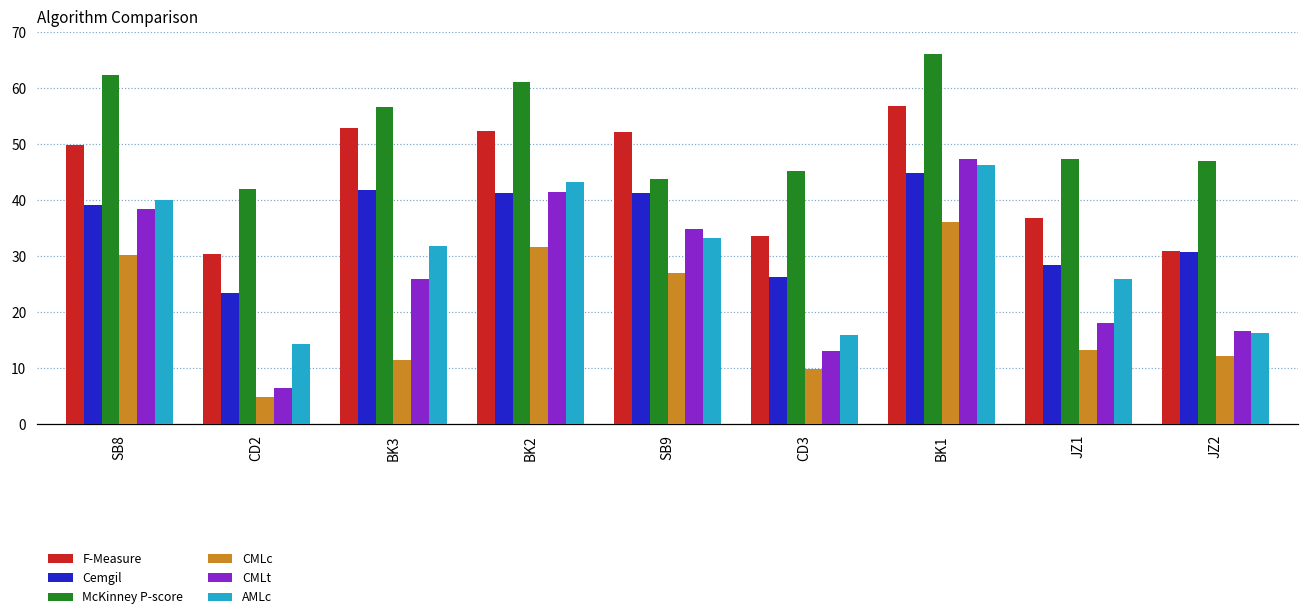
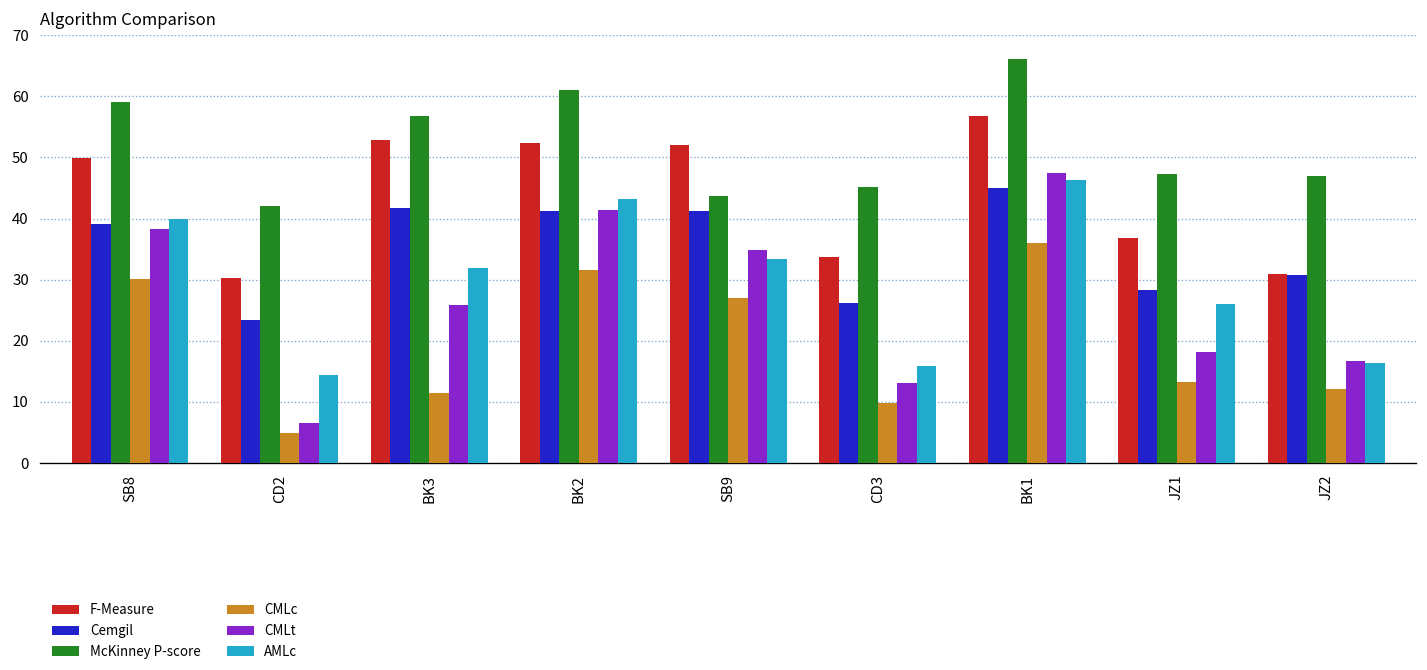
  {
    "F-Measure": {
      "SB8": 50,
      "CD2": 30,
      "BK3": 53,
      "BK2": 52,
      "SB9": 52,
      "CD3": 34,
      "BK1": 57,
      "JZ1": 37,
      "JZ2": 31
    },
    "Cemgil": {
      "SB8": 39,
      "CD2": 23,
      "BK3": 42,
      "BK2": 41,
      "SB9": 41,
      "CD3": 26,
      "BK1": 45,
      "JZ1": 28,
      "JZ2": 31
    },
    "McKinney P-score": {
-     "SB8": 62,
+     "SB8": 59,
      "CD2": 42,
      "BK3": 57,
      "BK2": 61,
      "SB9": 44,
      "CD3": 45,
      "BK1": 66,
      "JZ1": 47,
      "JZ2": 47
    },
    "CMLc": {
      "SB8": 30,
      "CD2": 5,
      "BK3": 11,
      "BK2": 32,
      "SB9": 27,
      "CD3": 10,
      "BK1": 36,
      "JZ1": 13,
      "JZ2": 12
    },
    "CMLt": {
      "SB8": 38,
      "CD2": 7,
      "BK3": 26,
      "BK2": 41,
      "SB9": 35,
      "CD3": 13,
      "BK1": 47,
      "JZ1": 18,
      "JZ2": 17
    },
    "AMLc": {
      "SB8": 40,
      "CD2": 14,
      "BK3": 32,
      "BK2": 43,
      "SB9": 33,
      "CD3": 16,
      "BK1": 46,
      "JZ1": 26,
      "JZ2": 16
    }
  }
